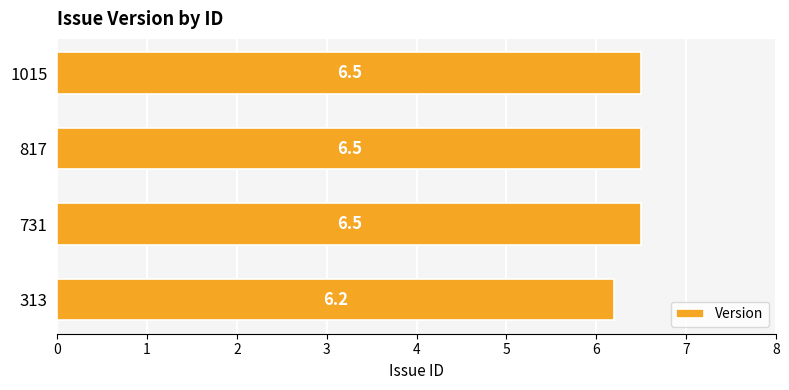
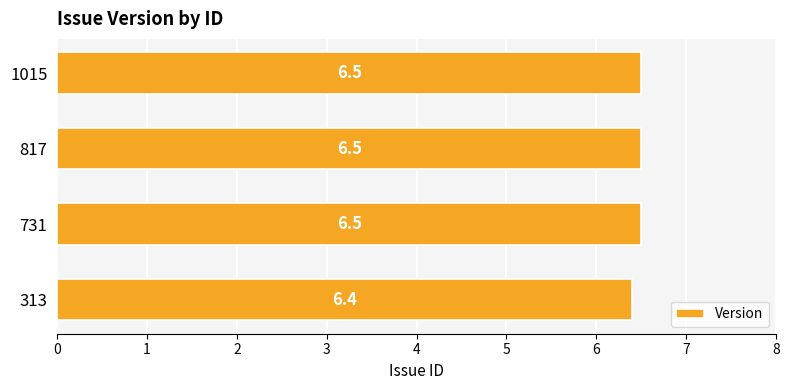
  {
    "1015": 6.5,
    "817": 6.5,
    "731": 6.5,
-   "313": 6.2
+   "313": 6.4
  }
